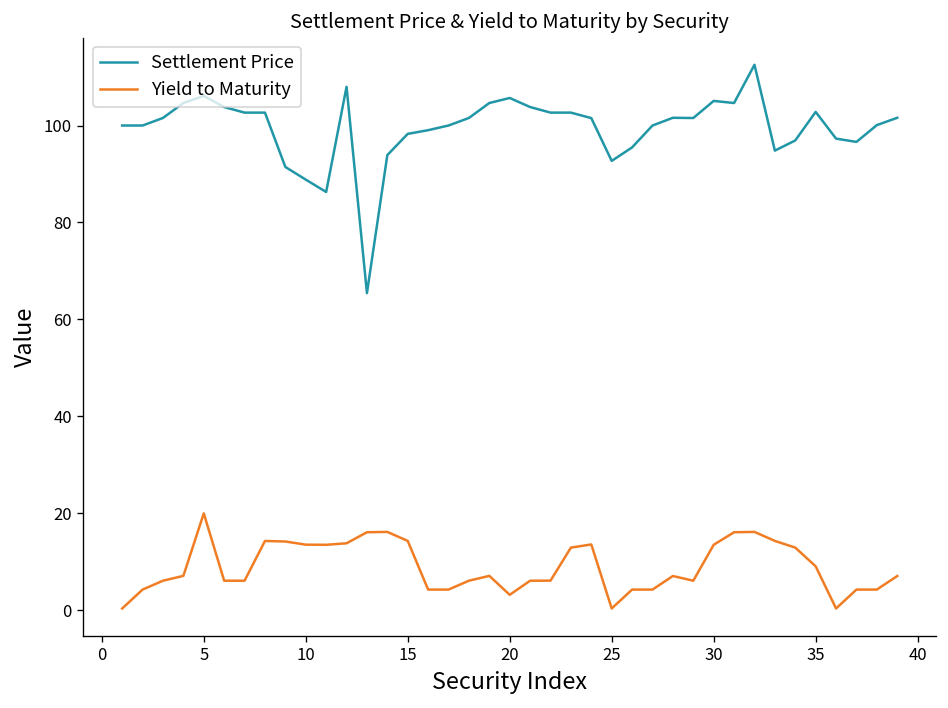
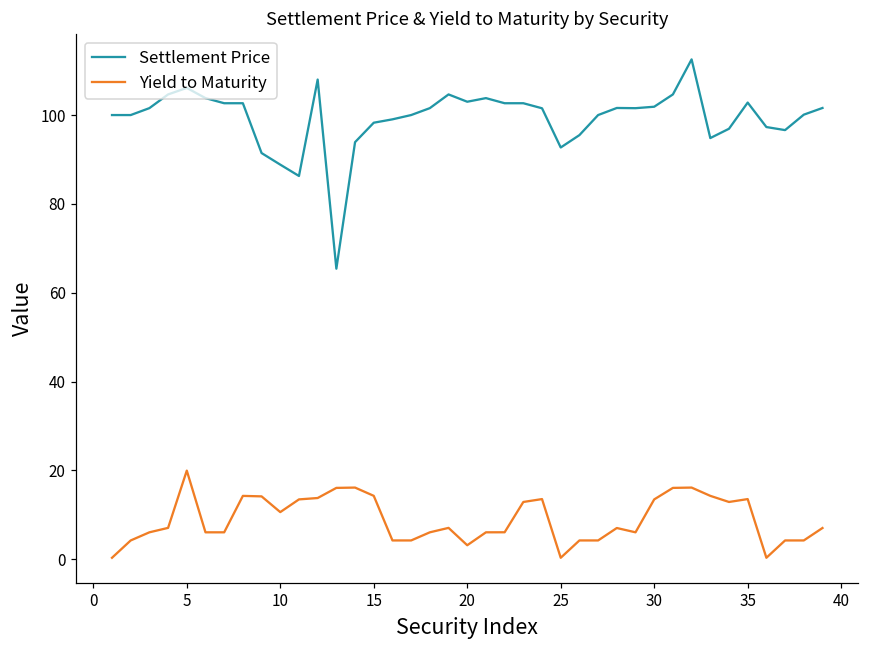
  {
    "Settlement Price": {
      "10": 89,
      "15": 98,
-     "20": 106,
+     "20": 103,
      "25": 93,
-     "30": 105,
+     "30": 102,
      "35": 103
    },
    "Yield to Maturity": {
      "5": 20,
-     "10": 14,
+     "10": 11,
      "15": 14,
      "20": 3,
      "25": 0,
      "30": 13,
-     "35": 9
+     "35": 14
    }
  }
